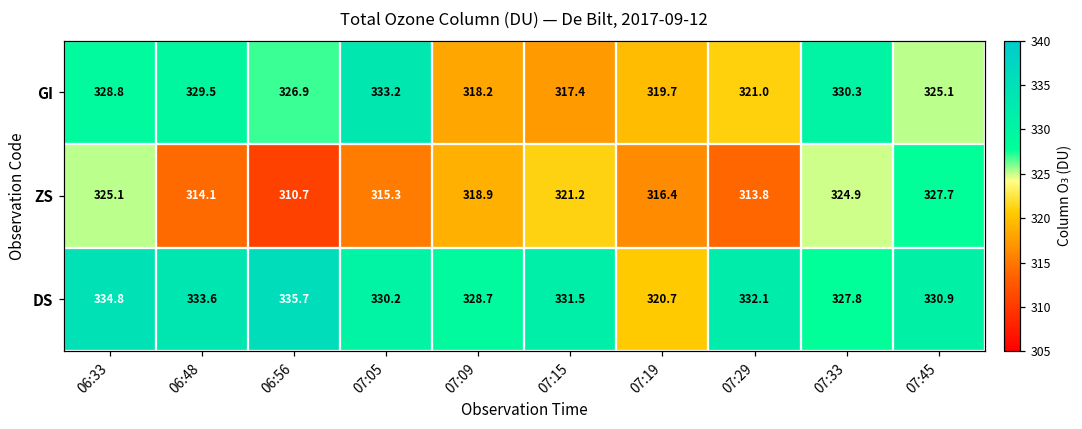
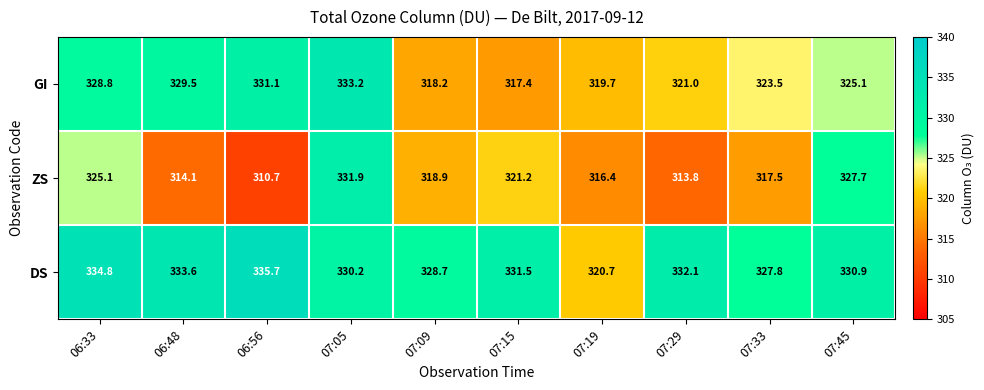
  {
    "GI": {
      "06:33": 328.8,
      "06:48": 329.5,
-     "06:56": 326.9,
+     "06:56": 331.1,
      "07:05": 333.2,
      "07:09": 318.2,
      "07:15": 317.4,
      "07:19": 319.7,
      "07:29": 321.0,
-     "07:33": 330.3,
+     "07:33": 323.5,
      "07:45": 325.1
    },
    "ZS": {
      "06:33": 325.1,
      "06:48": 314.1,
      "06:56": 310.7,
-     "07:05": 315.3,
+     "07:05": 331.9,
      "07:09": 318.9,
      "07:15": 321.2,
      "07:19": 316.4,
      "07:29": 313.8,
-     "07:33": 324.9,
+     "07:33": 317.5,
      "07:45": 327.7
    },
    "DS": {
      "06:33": 334.8,
      "06:48": 333.6,
      "06:56": 335.7,
      "07:05": 330.2,
      "07:09": 328.7,
      "07:15": 331.5,
      "07:19": 320.7,
      "07:29": 332.1,
      "07:33": 327.8,
      "07:45": 330.9
    }
  }
